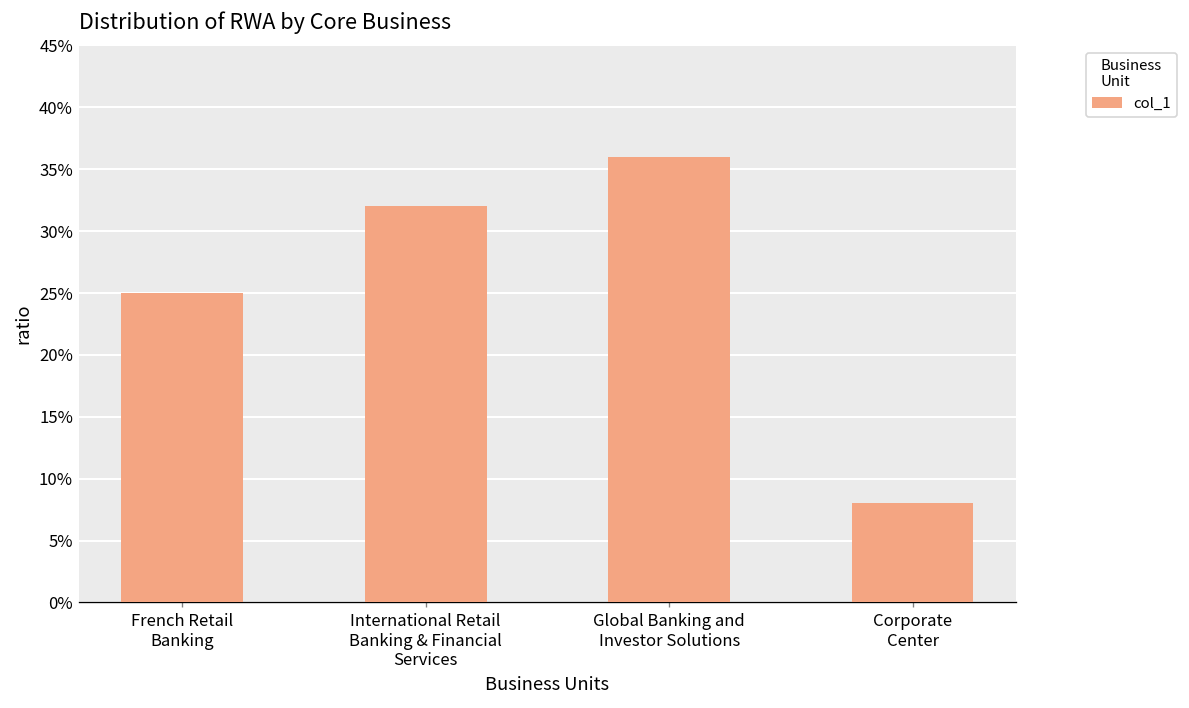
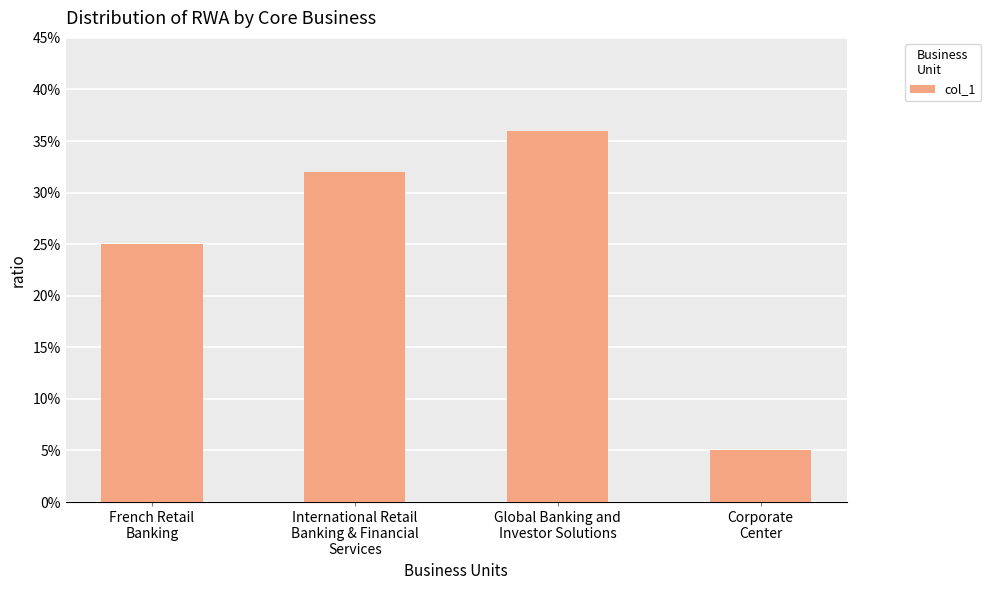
  {
    "French Retail Banking": "25.0%",
    "International Retail Banking & Financial Services": "32.0%",
    "Global Banking and Investor Solutions": "36.0%",
-   "Corporate Center": "8.0%"
+   "Corporate Center": "5.0%"
  }
